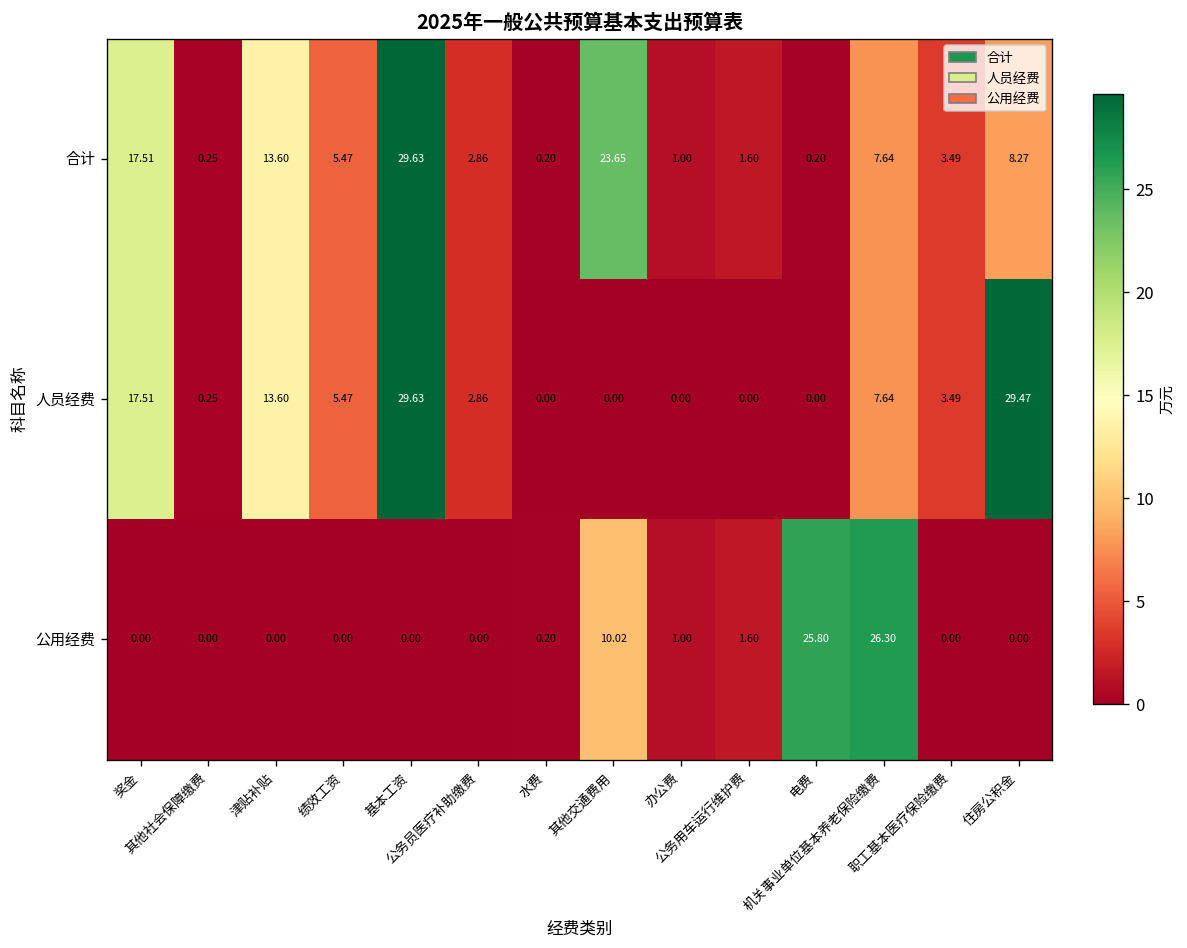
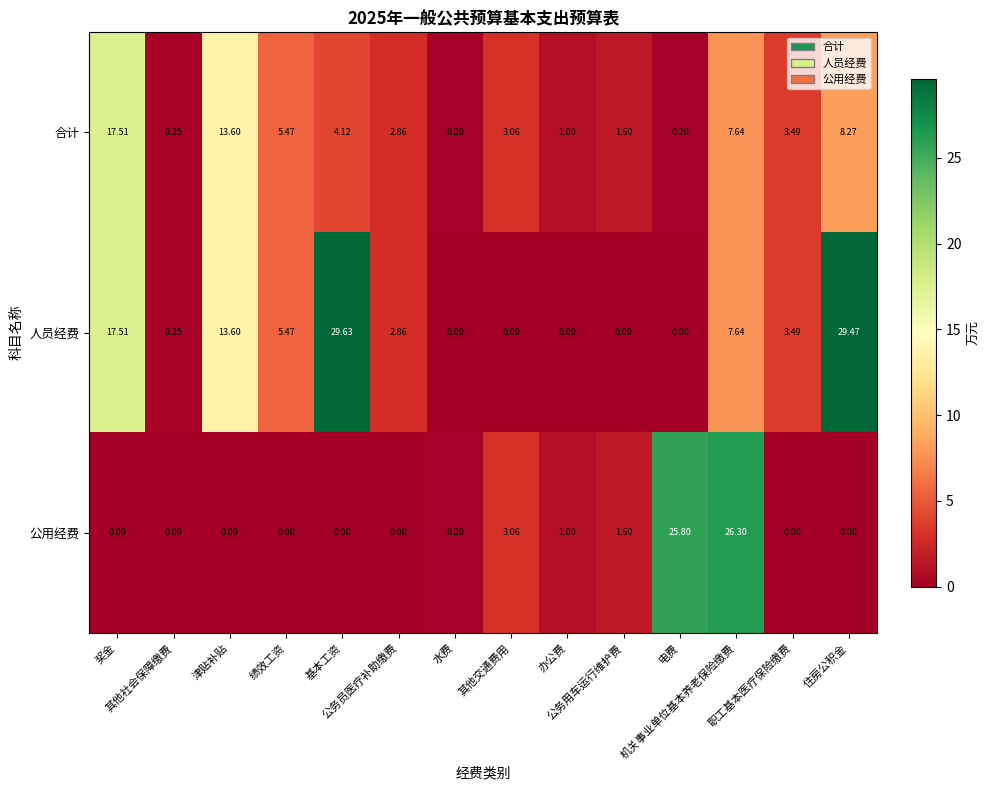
  {
    "合计": {
      "奖金": 17.51,
      "其他社会保障缴费": 0.25,
      "津贴补贴": 13.60,
      "绩效工资": 5.47,
-     "基本工资": 29.63,
+     "基本工资": 4.12,
      "公务员医疗补助缴费": 2.86,
      "水费": 0.20,
-     "其他交通费用": 23.65,
+     "其他交通费用": 3.06,
      "办公费": 1.00,
      "公务用车运行维护费": 1.60,
      "电费": 0.20,
      "机关事业单位基本养老保险缴费": 7.64,
      "职工基本医疗保险缴费": 3.49,
      "住房公积金": 8.27
    },
    "人员经费": {
      "奖金": 17.51,
      "其他社会保障缴费": 0.25,
      "津贴补贴": 13.60,
      "绩效工资": 5.47,
      "基本工资": 29.63,
      "公务员医疗补助缴费": 2.86,
      "水费": 0.00,
      "其他交通费用": 0.00,
      "办公费": 0.00,
      "公务用车运行维护费": 0.00,
      "电费": 0.00,
      "机关事业单位基本养老保险缴费": 7.64,
      "职工基本医疗保险缴费": 3.49,
      "住房公积金": 29.47
    },
    "公用经费": {
      "奖金": 0.00,
      "其他社会保障缴费": 0.00,
      "津贴补贴": 0.00,
      "绩效工资": 0.00,
      "基本工资": 0.00,
      "公务员医疗补助缴费": 0.00,
      "水费": 0.20,
-     "其他交通费用": 10.02,
+     "其他交通费用": 3.06,
      "办公费": 1.00,
      "公务用车运行维护费": 1.60,
      "电费": 25.80,
      "机关事业单位基本养老保险缴费": 26.30,
      "职工基本医疗保险缴费": 0.00,
      "住房公积金": 0.00
    }
  }
